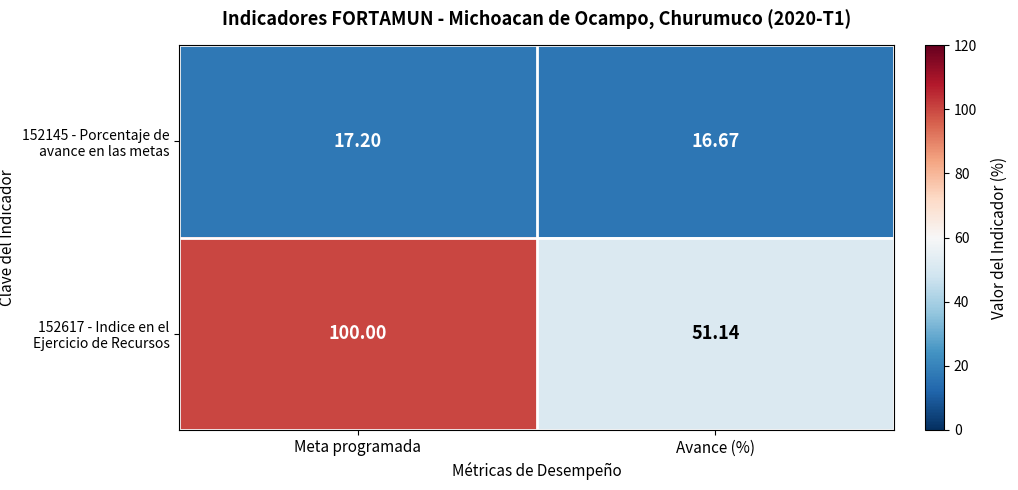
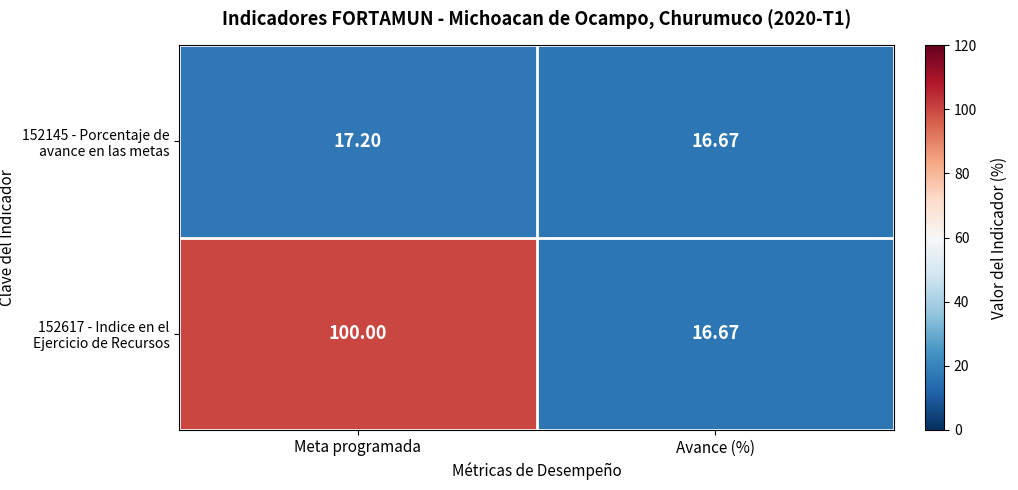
  {
    "152145 - Porcentaje de avance en las metas": {
      "Meta programada": 17.20,
      "Avance (%)": 16.67
    },
    "152617 - Indice en el Ejercicio de Recursos": {
      "Meta programada": 100.00,
-     "Avance (%)": 51.14
+     "Avance (%)": 16.67
    }
  }
